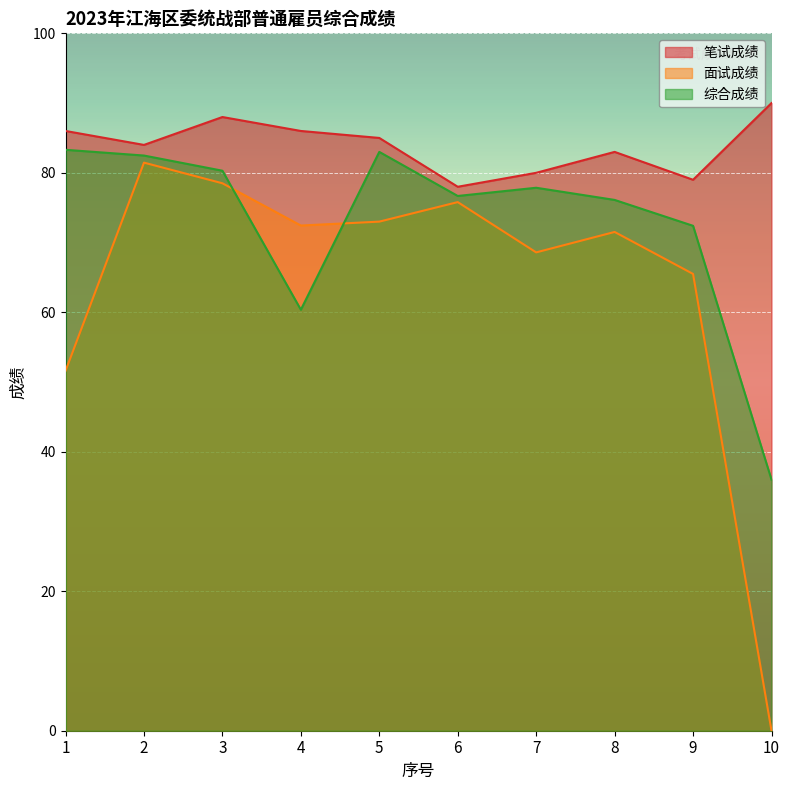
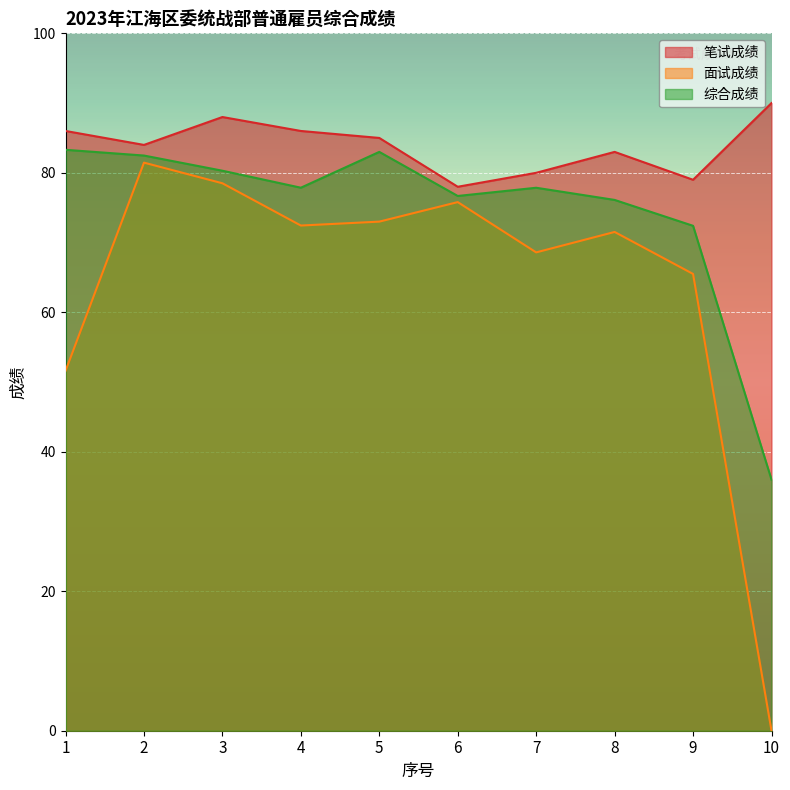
  {
    "笔试成绩": {
      "1": 86,
      "2": 84,
      "3": 88,
      "4": 86,
      "5": 85,
      "6": 78,
      "7": 80,
      "8": 83,
      "9": 79,
      "10": 90
    },
    "面试成绩": {
      "1": 52,
      "2": 81,
      "3": 79,
      "4": 72,
      "5": 73,
      "6": 76,
      "7": 69,
      "8": 72,
      "9": 66,
      "10": 0
    },
    "综合成绩": {
      "1": 83,
      "2": 82,
      "3": 80,
-     "4": 60,
+     "4": 78,
      "5": 83,
      "6": 77,
      "7": 78,
      "8": 76,
      "9": 72,
      "10": 36
    }
  }
